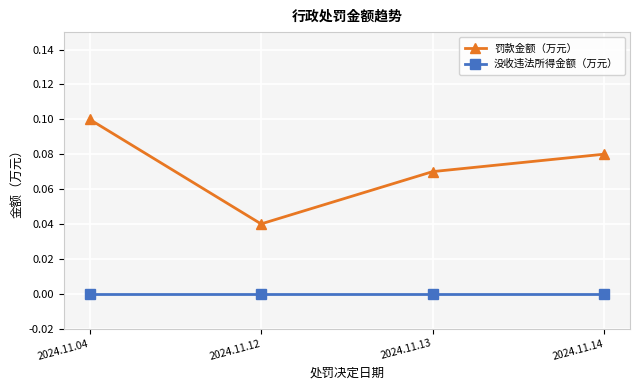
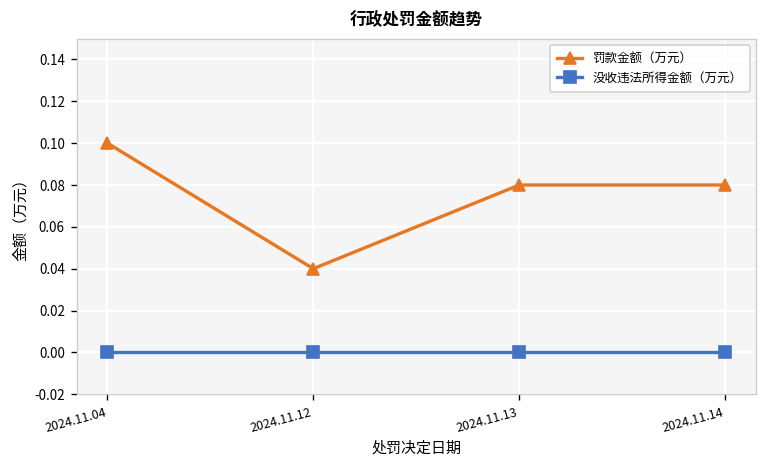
  {
    "罚款金额（万元）": {
      "2024.11.04": 0.10,
      "2024.11.12": 0.04,
-     "2024.11.13": 0.07,
+     "2024.11.13": 0.08,
      "2024.11.14": 0.08
    },
    "没收违法所得金额（万元）": {
      "2024.11.04": 0.00,
      "2024.11.12": 0.00,
      "2024.11.13": 0.00,
      "2024.11.14": 0.00
    }
  }
